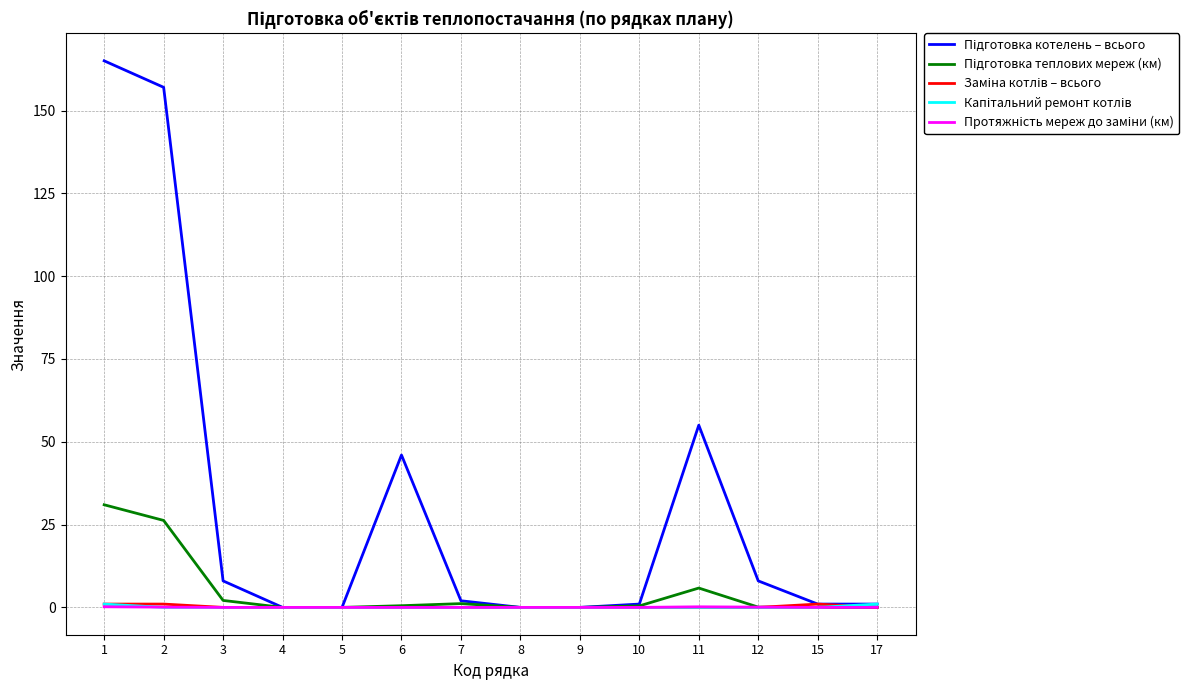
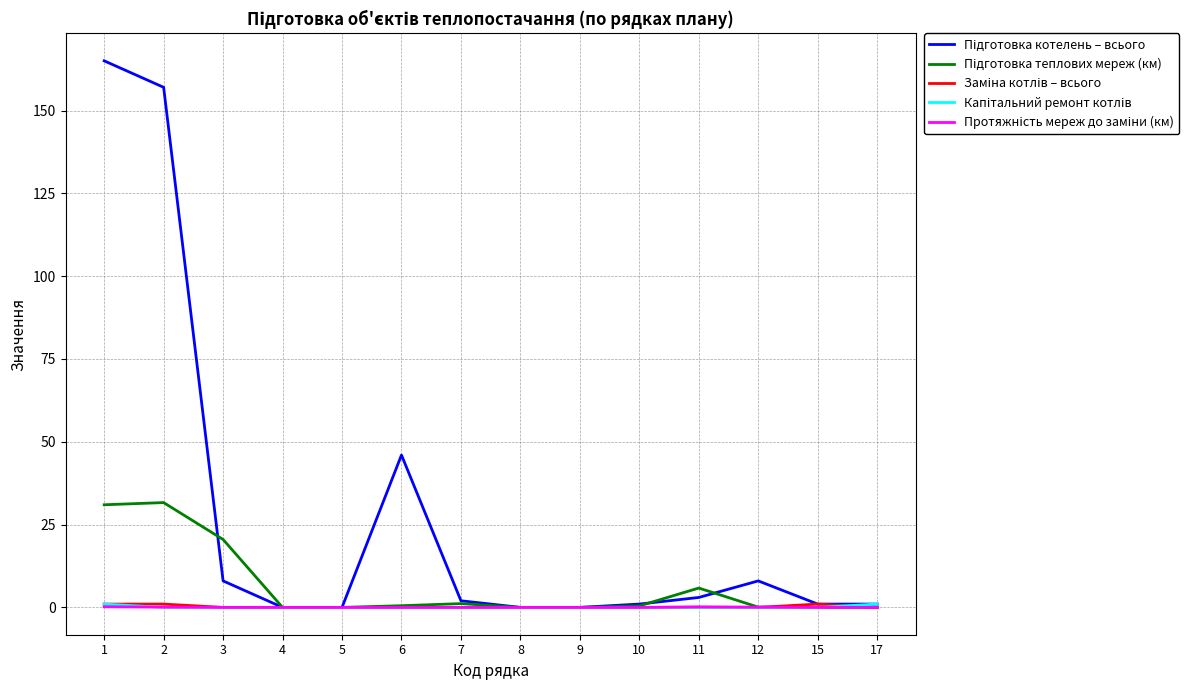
  {
    "Підготовка котелень – всього": {
      "1": 165,
      "2": 157,
      "3": 8,
      "6": 46,
      "7": 2,
-     "11": 55,
+     "11": 3,
      "12": 8
    },
    "Підготовка теплових мереж (км)": {
      "1": 31,
-     "2": 26,
-     "3": 2,
+     "2": 32,
+     "3": 21,
      "7": 1,
      "11": 6
    },
    "Заміна котлів – всього": {
      "2": 1
    },
    "Протяжність мереж до заміни (км)": {
      "1": 0
    }
  }
